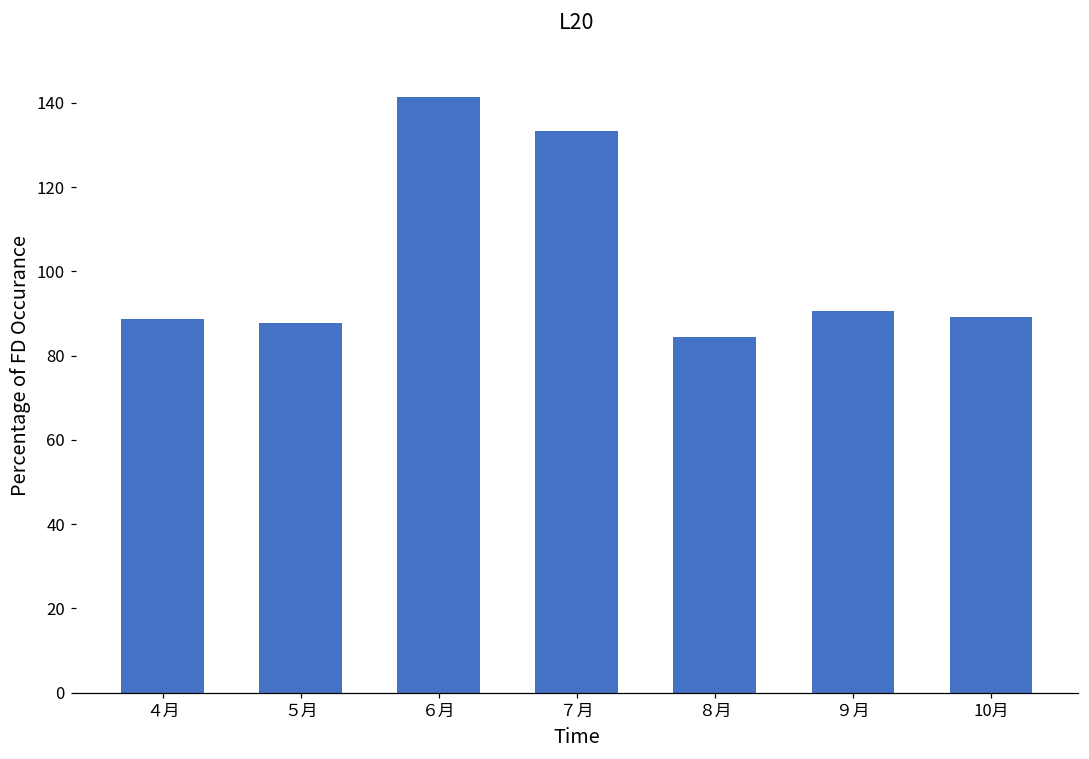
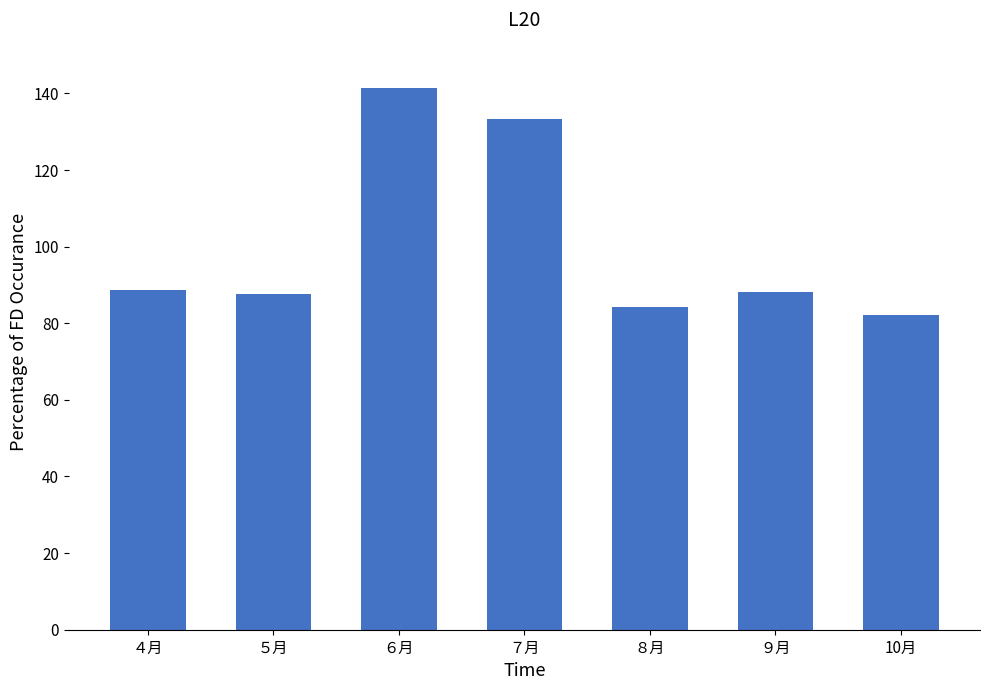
  {
    "４月": 89,
    "５月": 88,
    "６月": 141,
    "７月": 133,
    "８月": 84,
-   "９月": 91,
-   "10月": 89
+   "９月": 88,
+   "10月": 82
  }
